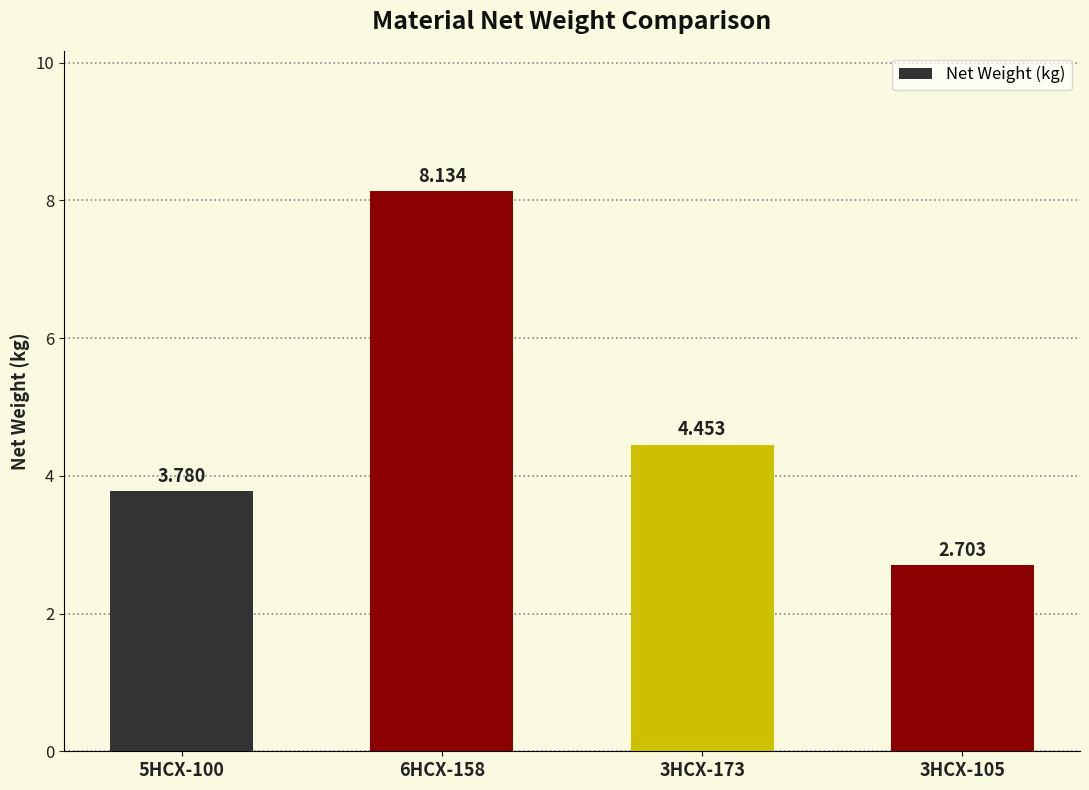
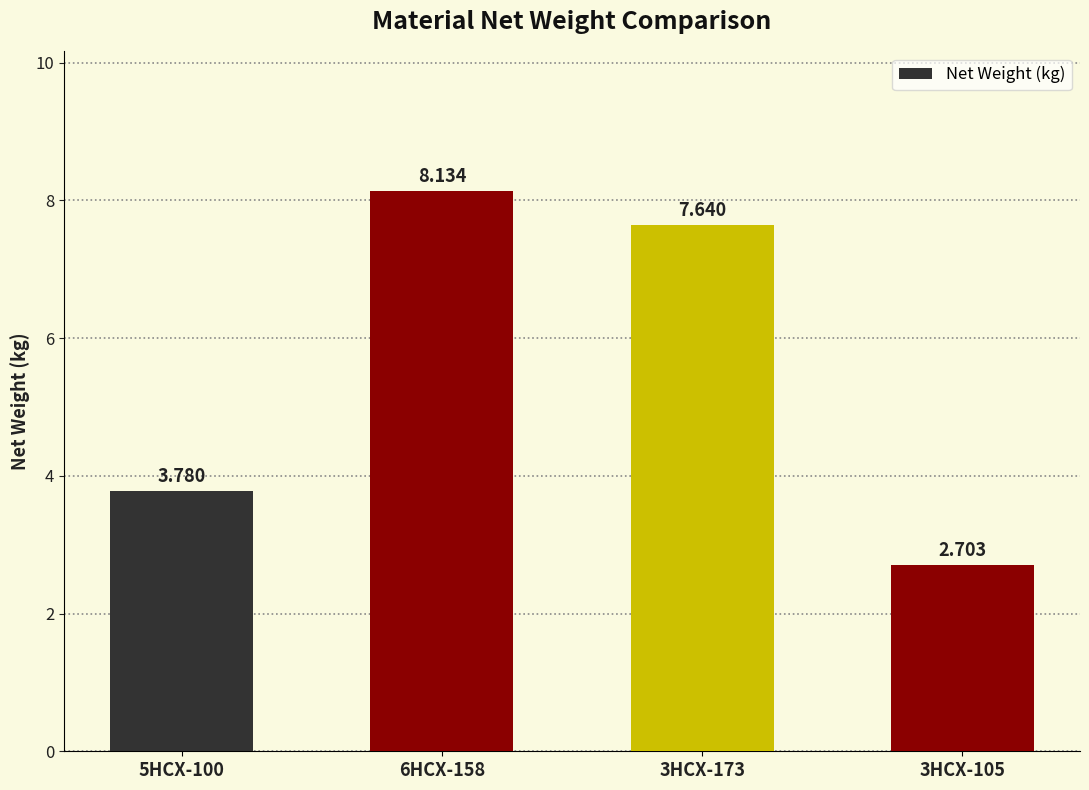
  {
    "5HCX-100": 3.780,
    "6HCX-158": 8.134,
-   "3HCX-173": 4.453,
+   "3HCX-173": 7.640,
    "3HCX-105": 2.703
  }
